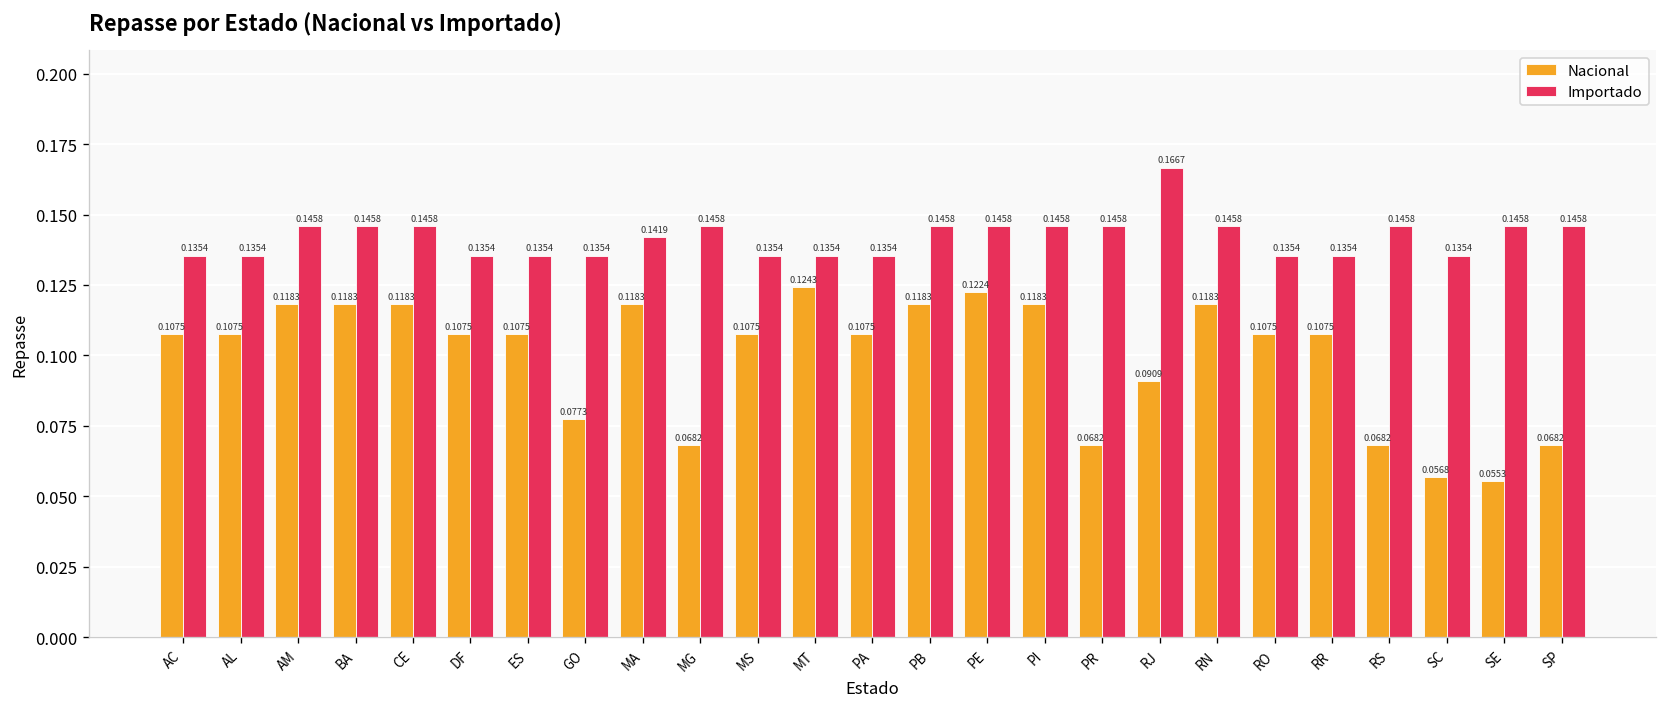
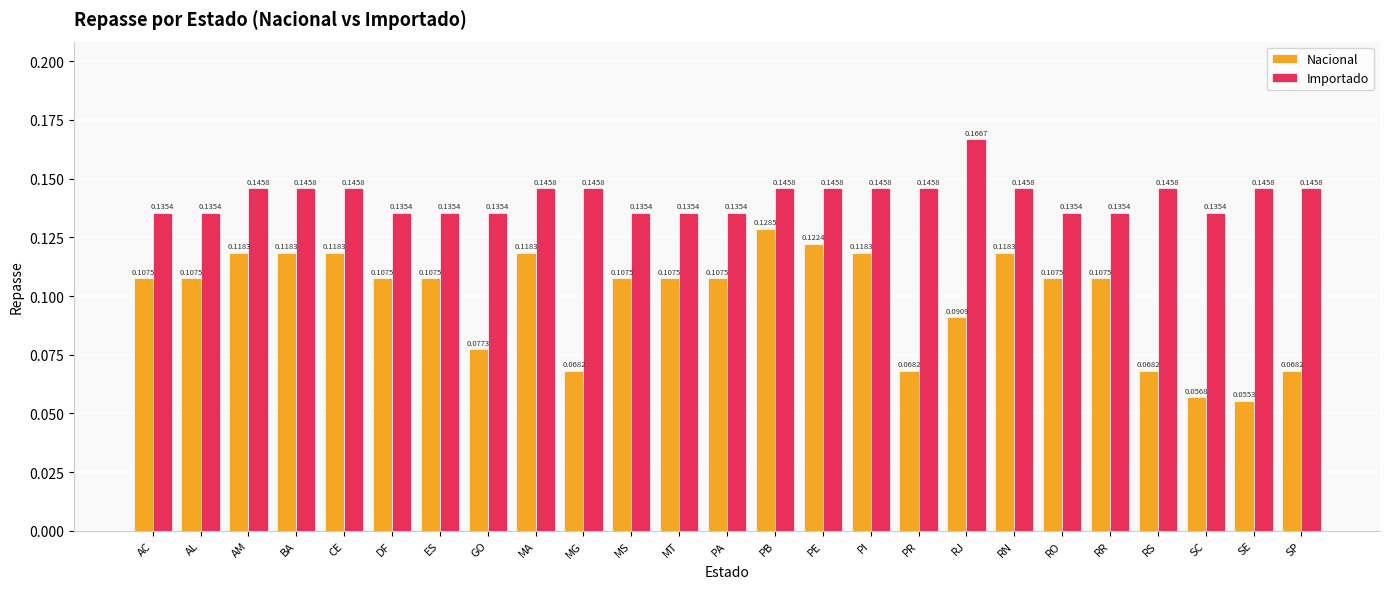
  {
    "Nacional": {
      "AC": 0.1075,
      "AL": 0.1075,
      "AM": 0.1183,
      "BA": 0.1183,
      "CE": 0.1183,
      "DF": 0.1075,
      "ES": 0.1075,
      "GO": 0.0773,
      "MA": 0.1183,
      "MG": 0.0682,
      "MS": 0.1075,
-     "MT": 0.1243,
+     "MT": 0.1075,
      "PA": 0.1075,
-     "PB": 0.1183,
+     "PB": 0.1285,
      "PE": 0.1224,
      "PI": 0.1183,
      "PR": 0.0682,
      "RJ": 0.0909,
      "RN": 0.1183,
      "RO": 0.1075,
      "RR": 0.1075,
      "RS": 0.0682,
      "SC": 0.0568,
      "SE": 0.0553,
      "SP": 0.0682
    },
    "Importado": {
      "AC": 0.1354,
      "AL": 0.1354,
      "AM": 0.1458,
      "BA": 0.1458,
      "CE": 0.1458,
      "DF": 0.1354,
      "ES": 0.1354,
      "GO": 0.1354,
-     "MA": 0.1419,
+     "MA": 0.1458,
      "MG": 0.1458,
      "MS": 0.1354,
      "MT": 0.1354,
      "PA": 0.1354,
      "PB": 0.1458,
      "PE": 0.1458,
      "PI": 0.1458,
      "PR": 0.1458,
      "RJ": 0.1667,
      "RN": 0.1458,
      "RO": 0.1354,
      "RR": 0.1354,
      "RS": 0.1458,
      "SC": 0.1354,
      "SE": 0.1458,
      "SP": 0.1458
    }
  }
